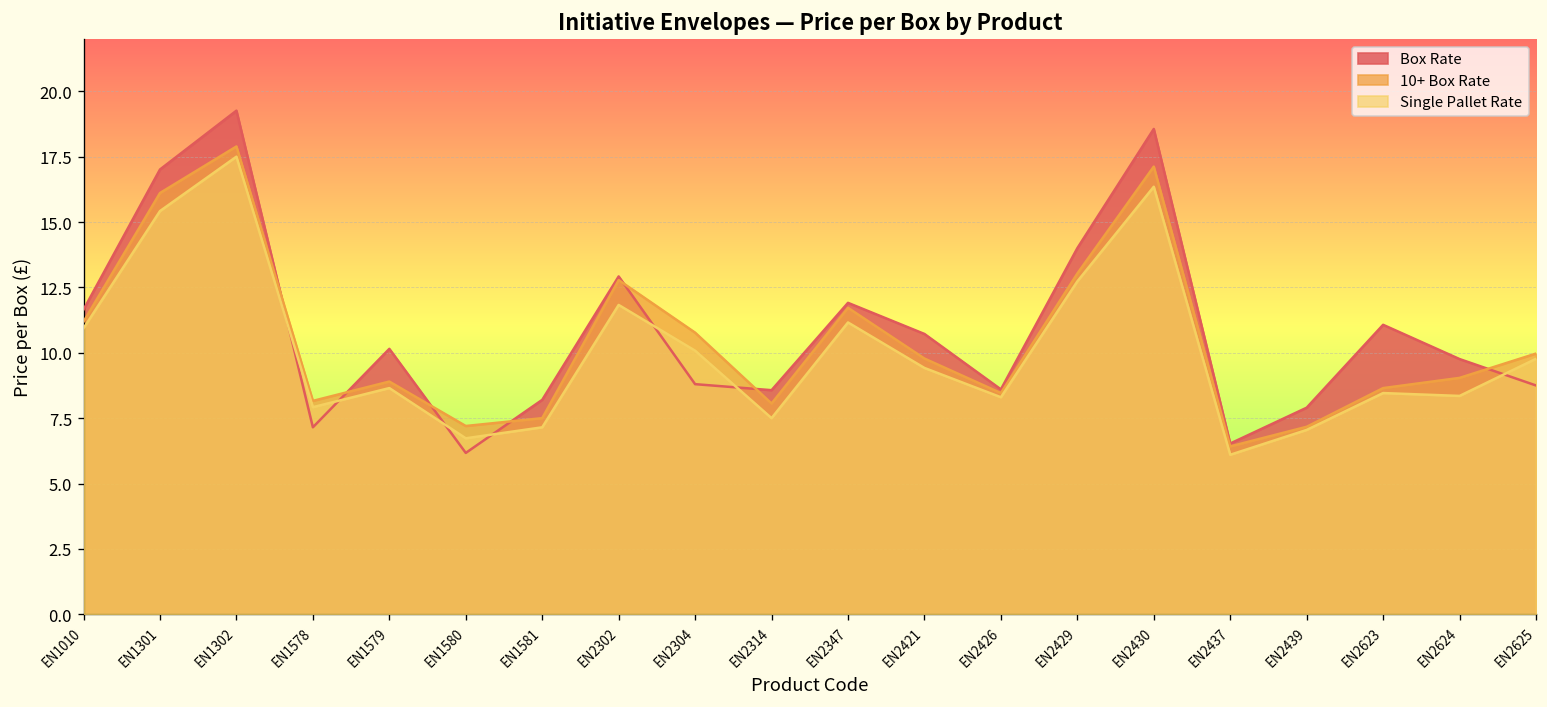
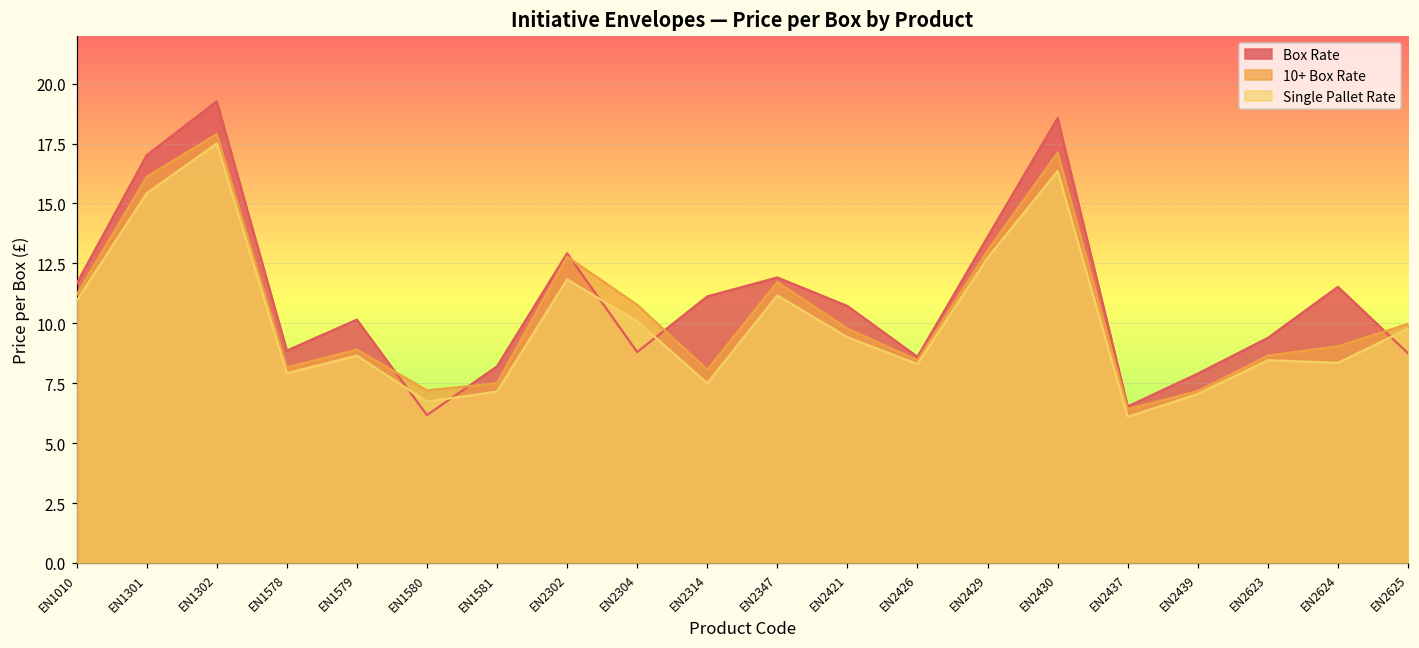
  {
    "Box Rate": {
      "EN1010": 11.7,
      "EN1301": 17.0,
      "EN1302": 19.3,
-     "EN1578": 7.2,
+     "EN1578": 8.9,
      "EN1579": 10.2,
      "EN1580": 6.2,
      "EN1581": 8.2,
      "EN2302": 12.9,
      "EN2304": 8.8,
-     "EN2314": 8.6,
+     "EN2314": 11.1,
      "EN2347": 11.9,
      "EN2421": 10.7,
      "EN2426": 8.6,
-     "EN2429": 14.0,
+     "EN2429": 13.6,
      "EN2430": 18.6,
      "EN2439": 7.9,
-     "EN2623": 11.1,
-     "EN2624": 9.8,
+     "EN2623": 9.4,
+     "EN2624": 11.5,
      "EN2625": 8.8
    }
  }
